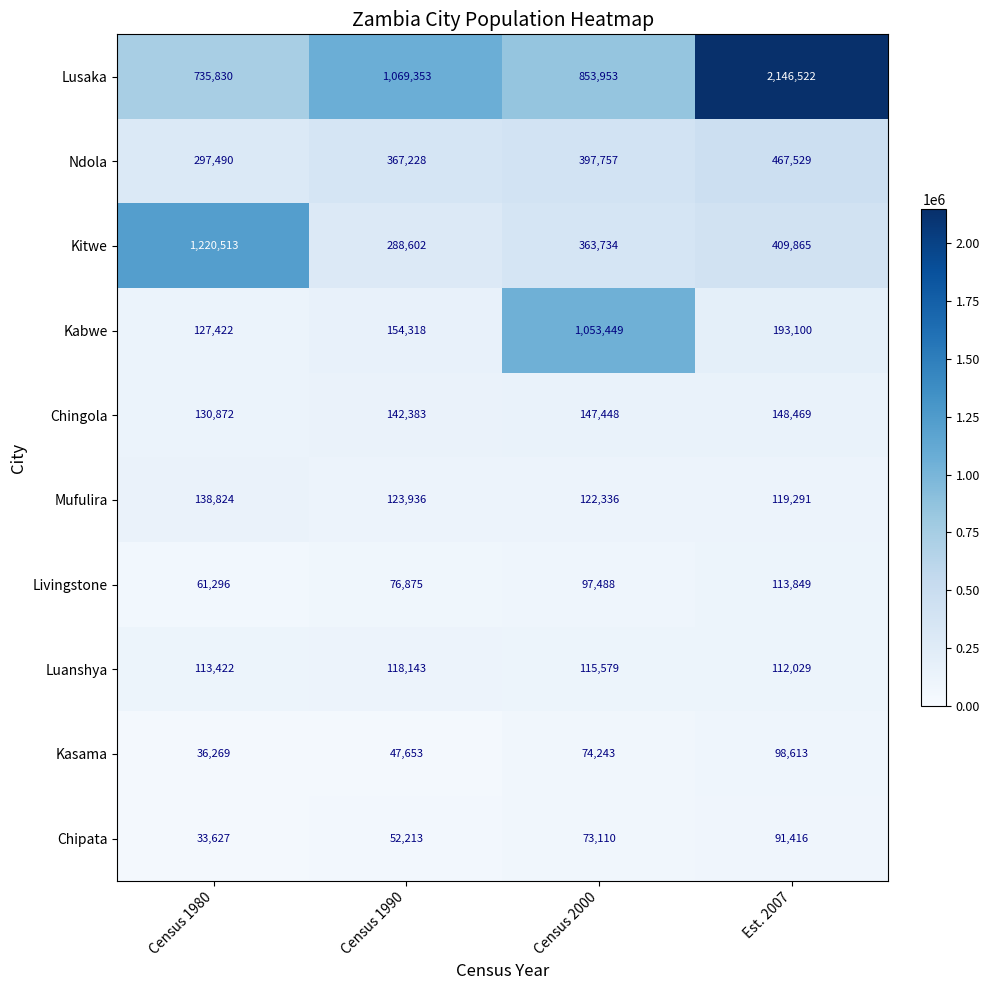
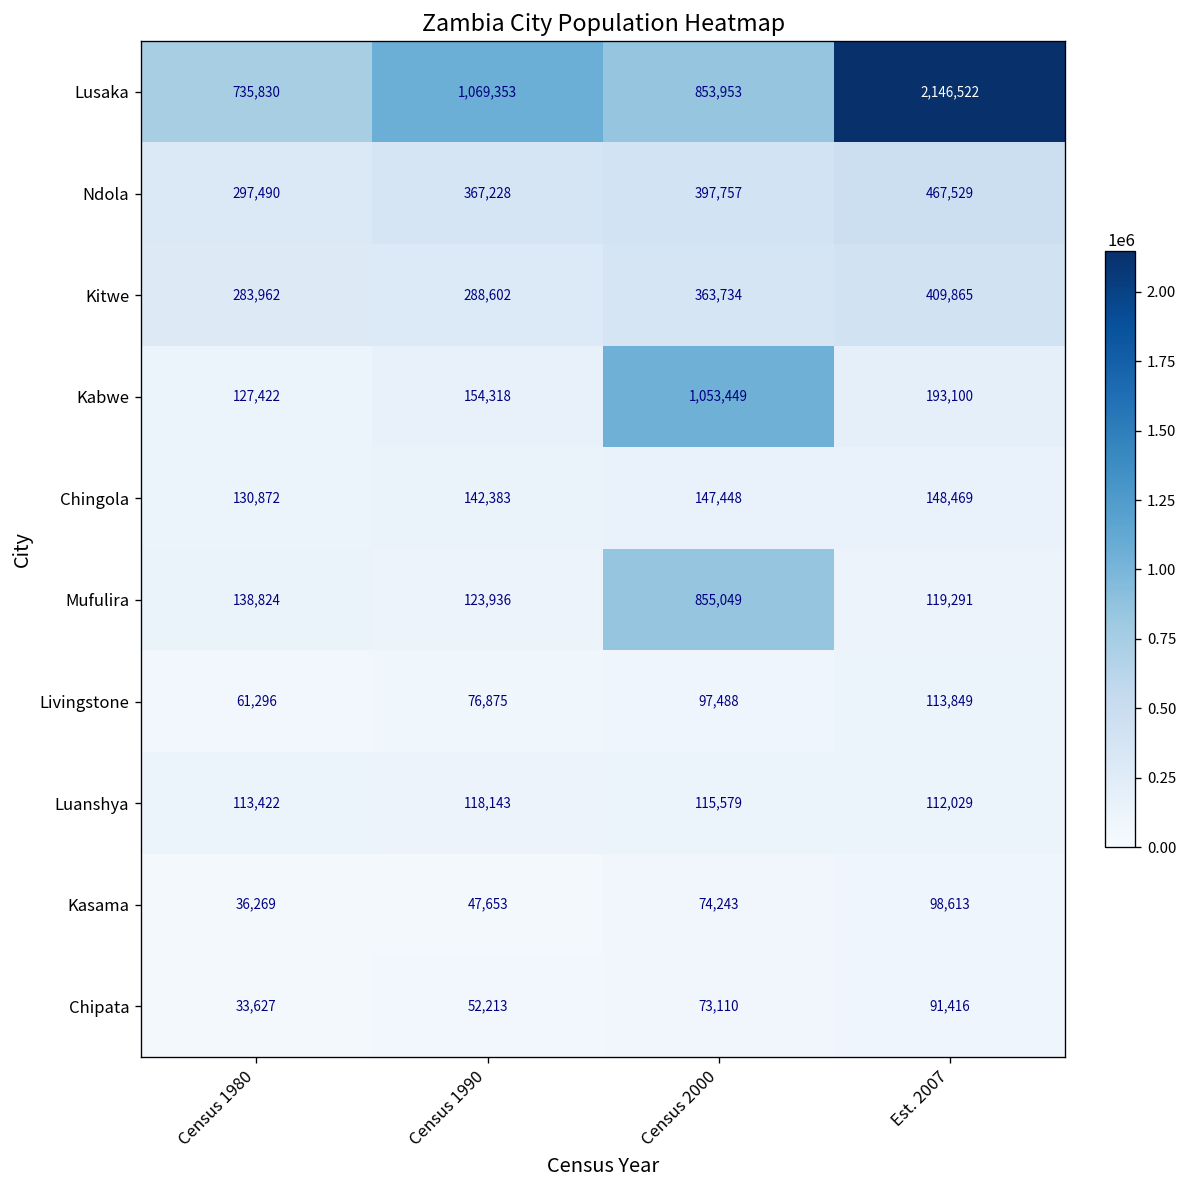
  {
    "Lusaka": {
      "Census 1980": "735,830",
      "Census 1990": "1,069,353",
      "Census 2000": "853,953",
      "Est. 2007": "2,146,522"
    },
    "Ndola": {
      "Census 1980": "297,490",
      "Census 1990": "367,228",
      "Census 2000": "397,757",
      "Est. 2007": "467,529"
    },
    "Kitwe": {
-     "Census 1980": "1,220,513",
+     "Census 1980": "283,962",
      "Census 1990": "288,602",
      "Census 2000": "363,734",
      "Est. 2007": "409,865"
    },
    "Kabwe": {
      "Census 1980": "127,422",
      "Census 1990": "154,318",
      "Census 2000": "1,053,449",
      "Est. 2007": "193,100"
    },
    "Chingola": {
      "Census 1980": "130,872",
      "Census 1990": "142,383",
      "Census 2000": "147,448",
      "Est. 2007": "148,469"
    },
    "Mufulira": {
      "Census 1980": "138,824",
      "Census 1990": "123,936",
-     "Census 2000": "122,336",
+     "Census 2000": "855,049",
      "Est. 2007": "119,291"
    },
    "Livingstone": {
      "Census 1980": "61,296",
      "Census 1990": "76,875",
      "Census 2000": "97,488",
      "Est. 2007": "113,849"
    },
    "Luanshya": {
      "Census 1980": "113,422",
      "Census 1990": "118,143",
      "Census 2000": "115,579",
      "Est. 2007": "112,029"
    },
    "Kasama": {
      "Census 1980": "36,269",
      "Census 1990": "47,653",
      "Census 2000": "74,243",
      "Est. 2007": "98,613"
    },
    "Chipata": {
      "Census 1980": "33,627",
      "Census 1990": "52,213",
      "Census 2000": "73,110",
      "Est. 2007": "91,416"
    }
  }
